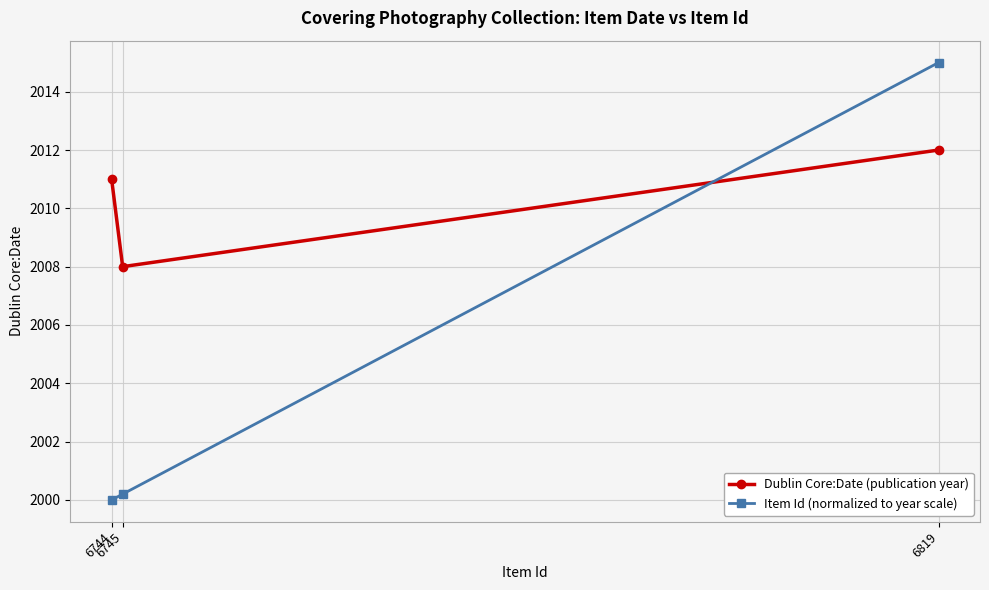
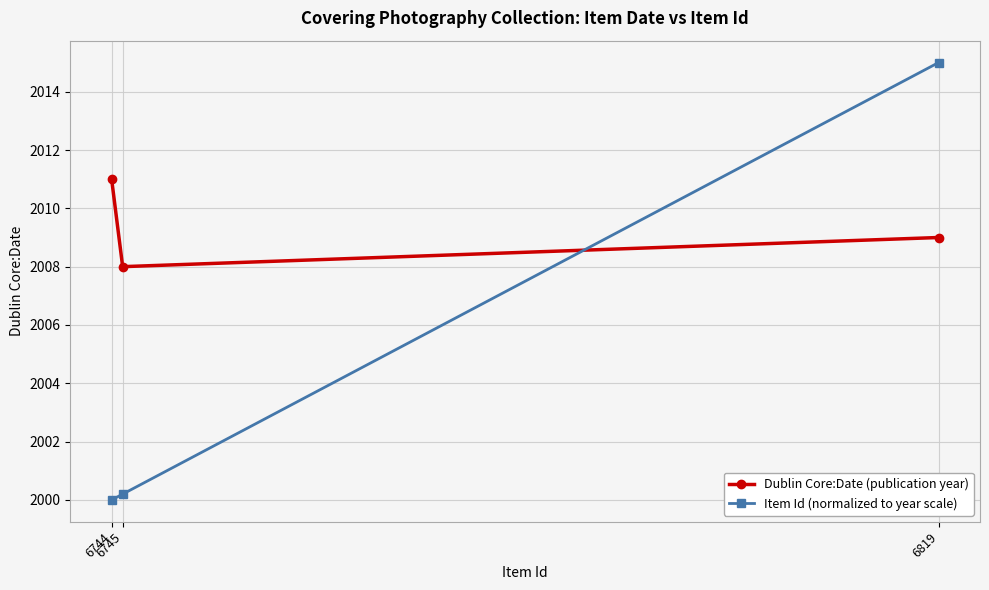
  {
    "Dublin Core:Date (publication year)": {
      "6744": 2011,
      "6745": 2008,
-     "6819": 2012
+     "6819": 2009
    },
    "Item Id (normalized to year scale)": {
      "6744": 2000,
      "6745": 2000.2,
      "6819": 2015
    }
  }
